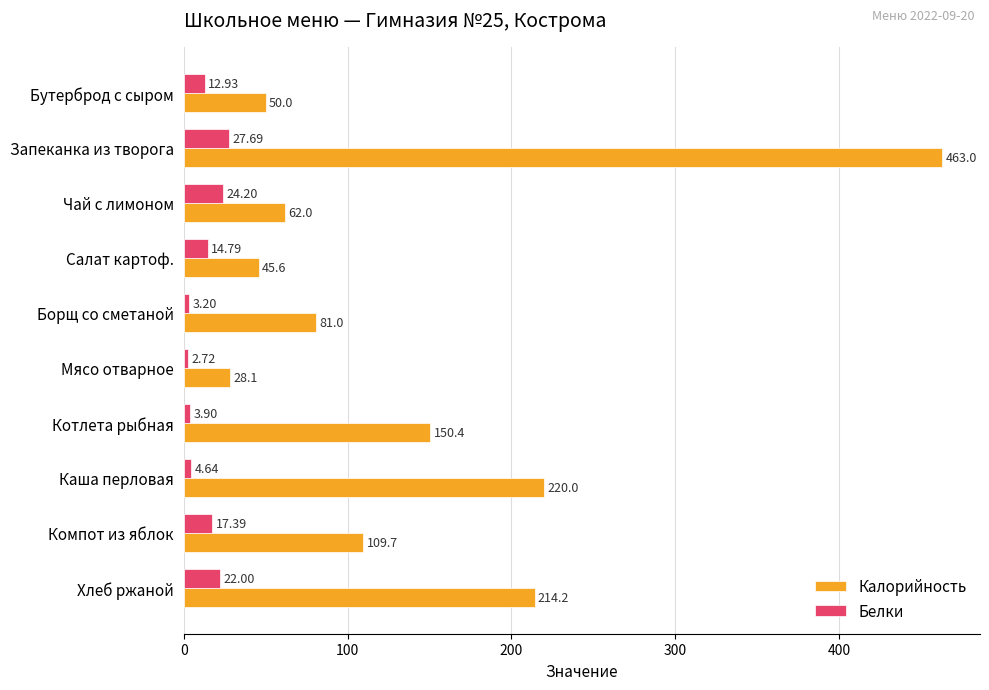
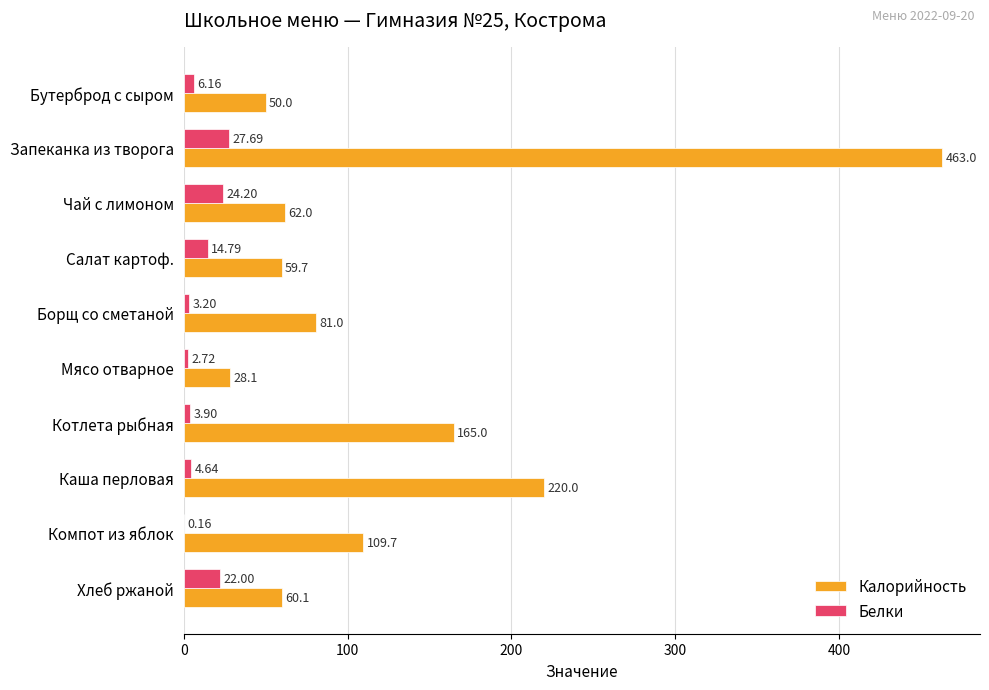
  {
    "Калорийность": {
      "Бутерброд с сыром": 50.0,
      "Запеканка из творога": 463.0,
      "Чай с лимоном": 62.0,
-     "Салат картоф.": 45.6,
+     "Салат картоф.": 59.7,
      "Борщ со сметаной": 81.0,
      "Мясо отварное": 28.1,
-     "Котлета рыбная": 150.4,
+     "Котлета рыбная": 165.0,
      "Каша перловая": 220.0,
      "Компот из яблок": 109.7,
-     "Хлеб ржаной": 214.2
+     "Хлеб ржаной": 60.1
    },
    "Белки": {
-     "Бутерброд с сыром": 12.93,
+     "Бутерброд с сыром": 6.16,
      "Запеканка из творога": 27.69,
      "Чай с лимоном": 24.20,
      "Салат картоф.": 14.79,
      "Борщ со сметаной": 3.20,
      "Мясо отварное": 2.72,
      "Котлета рыбная": 3.90,
      "Каша перловая": 4.64,
-     "Компот из яблок": 17.39,
+     "Компот из яблок": 0.16,
      "Хлеб ржаной": 22.00
    }
  }
